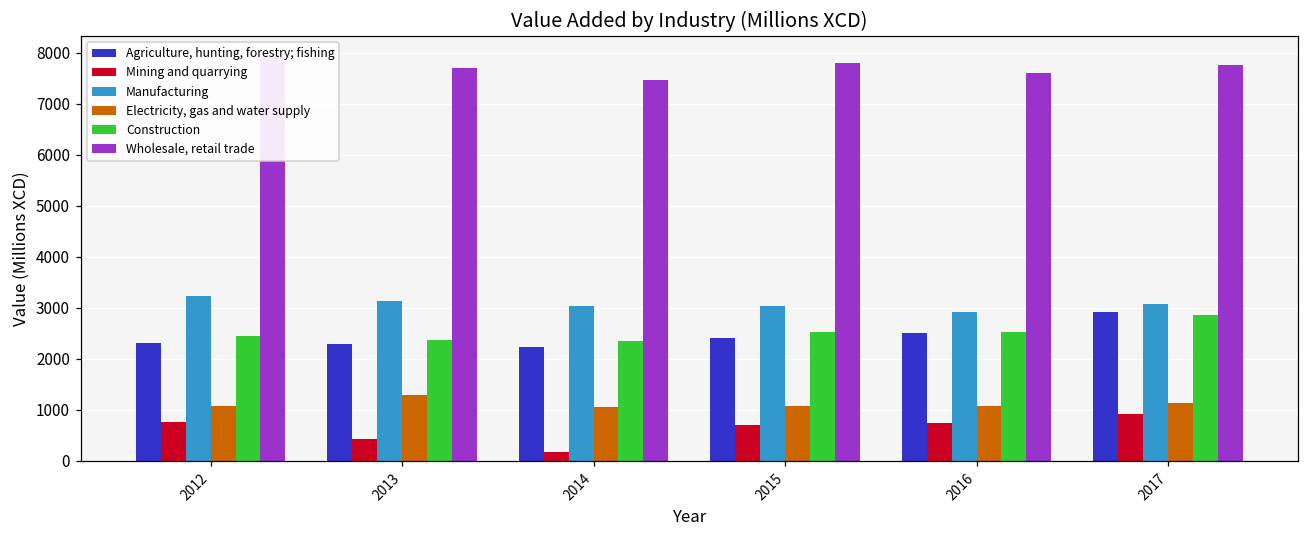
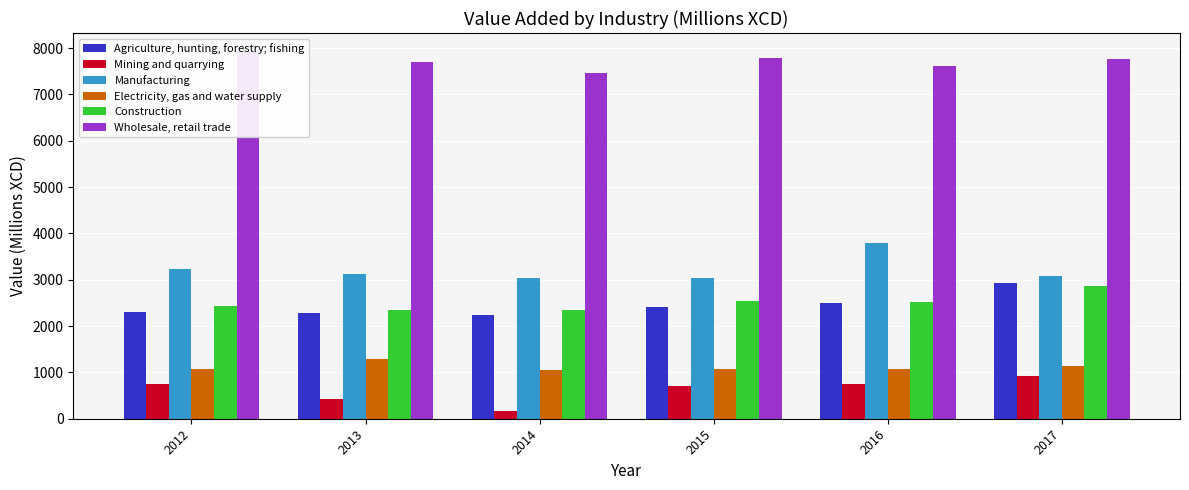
  {
    "Agriculture, hunting, forestry; fishing": {
      "2012": 2300,
      "2013": 2300,
      "2014": 2200,
      "2015": 2400,
      "2016": 2500,
      "2017": 2900
    },
    "Mining and quarrying": {
      "2012": 800,
      "2013": 400,
      "2014": 200,
      "2015": 700,
      "2016": 700,
      "2017": 900
    },
    "Manufacturing": {
      "2012": 3200,
      "2013": 3100,
      "2014": 3000,
      "2015": 3000,
-     "2016": 2900,
+     "2016": 3800,
      "2017": 3100
    },
    "Electricity, gas and water supply": {
      "2012": 1100,
      "2013": 1300,
      "2014": 1000,
      "2015": 1100,
      "2016": 1100,
      "2017": 1100
    },
    "Construction": {
      "2012": 2400,
      "2013": 2400,
      "2014": 2300,
      "2015": 2500,
      "2016": 2500,
      "2017": 2900
    },
    "Wholesale, retail trade": {
      "2013": 7700,
      "2014": 7500,
      "2015": 7800,
      "2016": 7600,
      "2017": 7800
    }
  }
